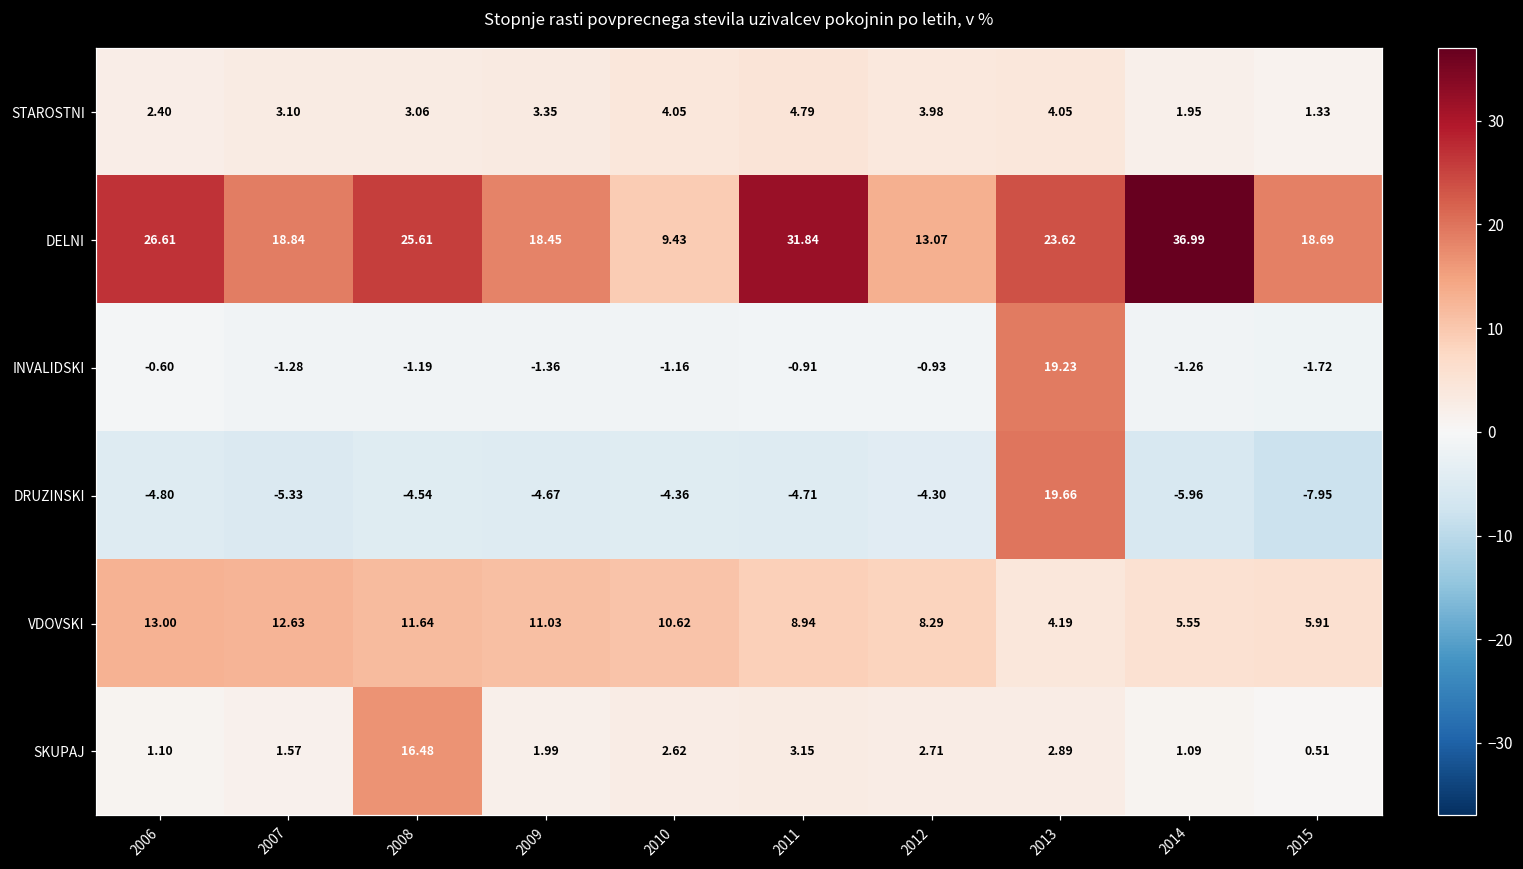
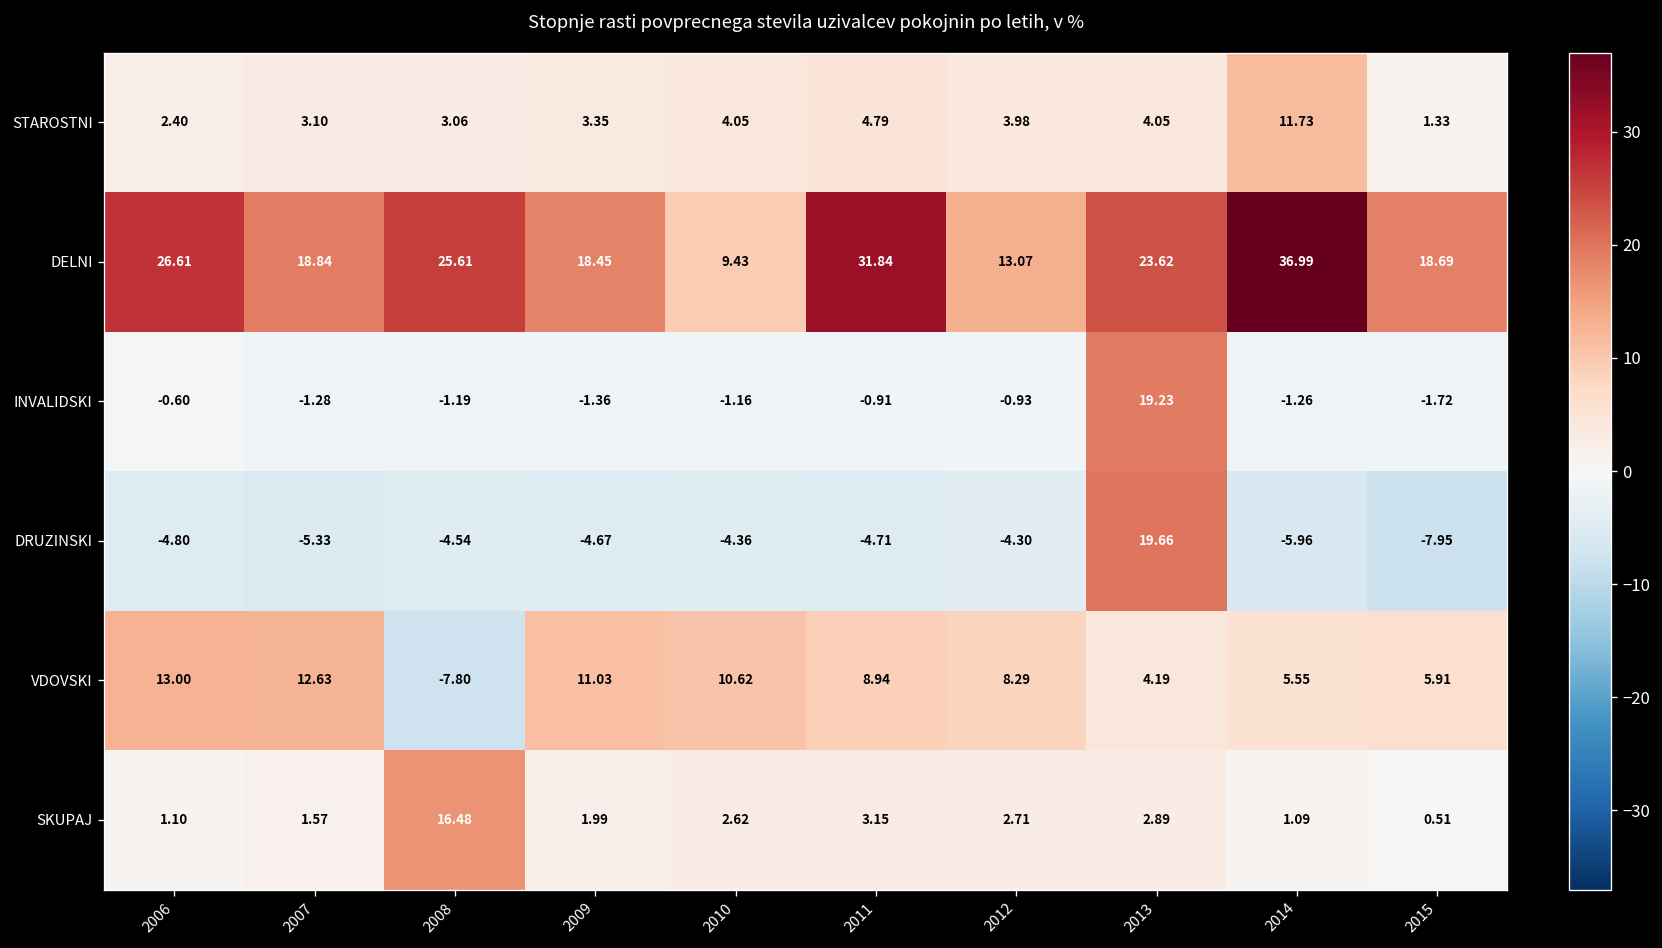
  {
    "STAROSTNI": {
      "2006": 2.40,
      "2007": 3.10,
      "2008": 3.06,
      "2009": 3.35,
      "2010": 4.05,
      "2011": 4.79,
      "2012": 3.98,
      "2013": 4.05,
-     "2014": 1.95,
+     "2014": 11.73,
      "2015": 1.33
    },
    "DELNI": {
      "2006": 26.61,
      "2007": 18.84,
      "2008": 25.61,
      "2009": 18.45,
      "2010": 9.43,
      "2011": 31.84,
      "2012": 13.07,
      "2013": 23.62,
      "2014": 36.99,
      "2015": 18.69
    },
    "INVALIDSKI": {
      "2006": -0.60,
      "2007": -1.28,
      "2008": -1.19,
      "2009": -1.36,
      "2010": -1.16,
      "2011": -0.91,
      "2012": -0.93,
      "2013": 19.23,
      "2014": -1.26,
      "2015": -1.72
    },
    "DRUZINSKI": {
      "2006": -4.80,
      "2007": -5.33,
      "2008": -4.54,
      "2009": -4.67,
      "2010": -4.36,
      "2011": -4.71,
      "2012": -4.30,
      "2013": 19.66,
      "2014": -5.96,
      "2015": -7.95
    },
    "VDOVSKI": {
      "2006": 13.00,
      "2007": 12.63,
-     "2008": 11.64,
+     "2008": -7.80,
      "2009": 11.03,
      "2010": 10.62,
      "2011": 8.94,
      "2012": 8.29,
      "2013": 4.19,
      "2014": 5.55,
      "2015": 5.91
    },
    "SKUPAJ": {
      "2006": 1.10,
      "2007": 1.57,
      "2008": 16.48,
      "2009": 1.99,
      "2010": 2.62,
      "2011": 3.15,
      "2012": 2.71,
      "2013": 2.89,
      "2014": 1.09,
      "2015": 0.51
    }
  }
